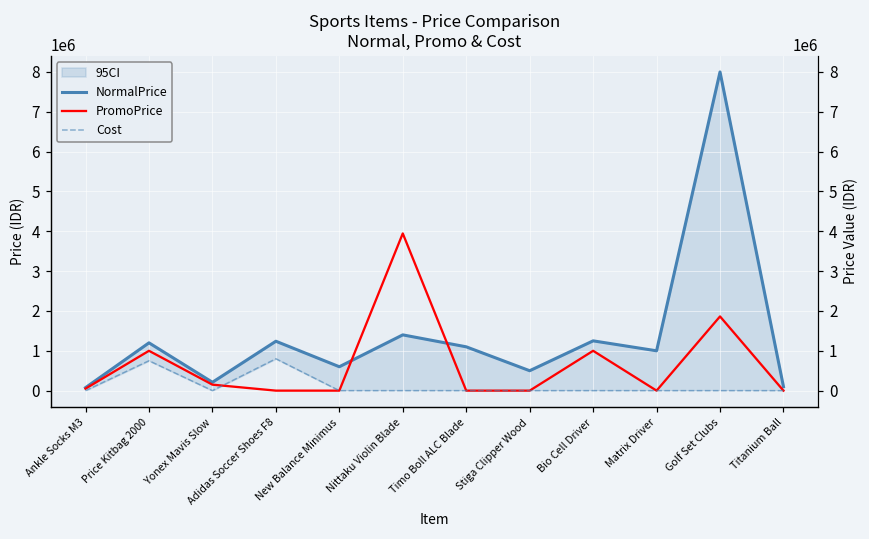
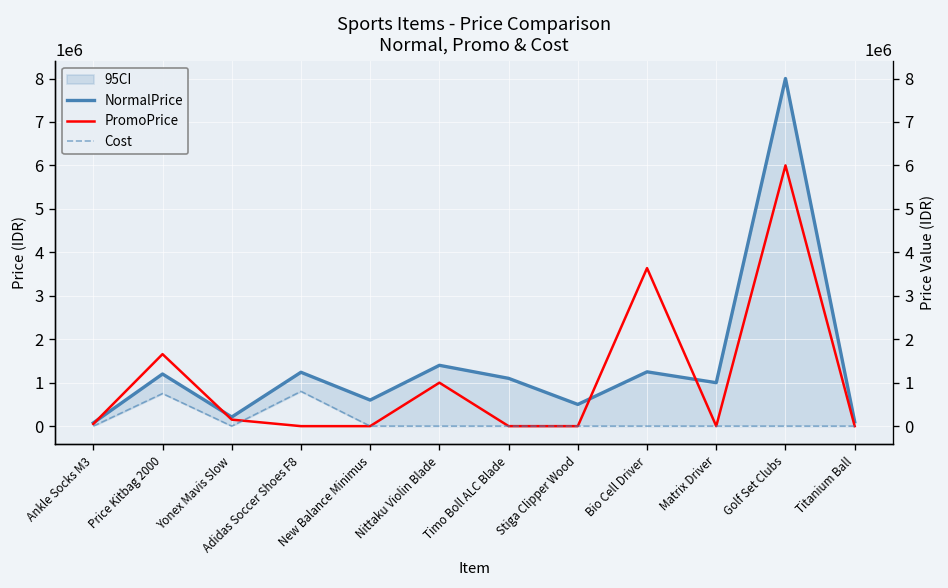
  {
    "PromoPrice": {
-     "Price Kitbag 2000": 1000000,
+     "Price Kitbag 2000": 1700000,
      "Adidas Soccer Shoes F8": 0,
-     "Nittaku Violin Blade": 3900000,
-     "Bio Cell Driver": 1000000,
-     "Golf Set Clubs": 1900000
+     "Nittaku Violin Blade": 1000000,
+     "Bio Cell Driver": 3600000,
+     "Golf Set Clubs": 6000000
    }
  }
